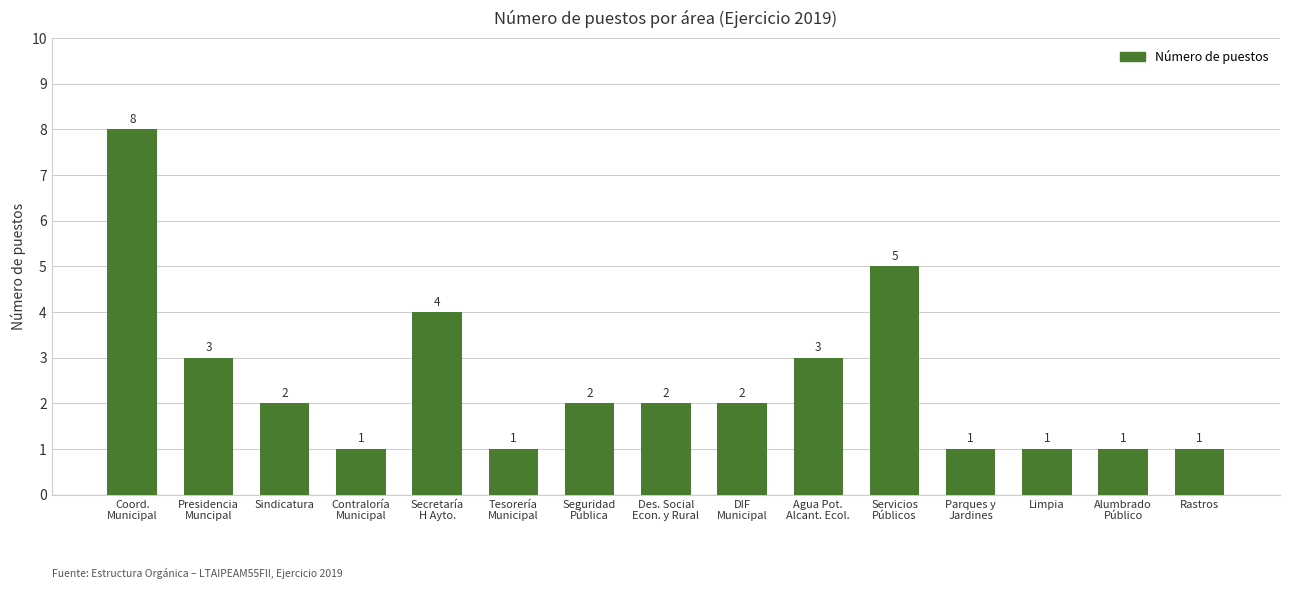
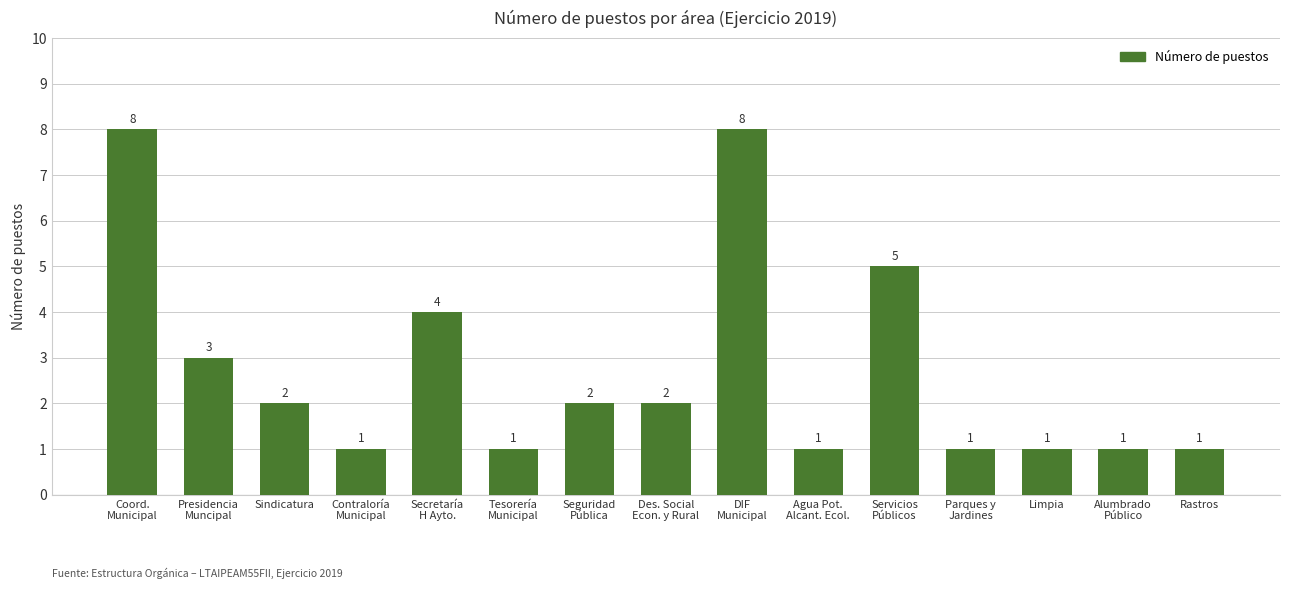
  {
    "Coord. Municipal": 8,
    "Presidencia Muncipal": 3,
    "Sindicatura": 2,
    "Contraloría Municipal": 1,
    "Secretaría H Ayto.": 4,
    "Tesorería Municipal": 1,
    "Seguridad Pública": 2,
    "Des. Social Econ. y Rural": 2,
-   "DIF Municipal": 2,
-   "Agua Pot. Alcant. Ecol.": 3,
+   "DIF Municipal": 8,
+   "Agua Pot. Alcant. Ecol.": 1,
    "Servicios Públicos": 5,
    "Parques y Jardines": 1,
    "Limpia": 1,
    "Alumbrado Público": 1,
    "Rastros": 1
  }
